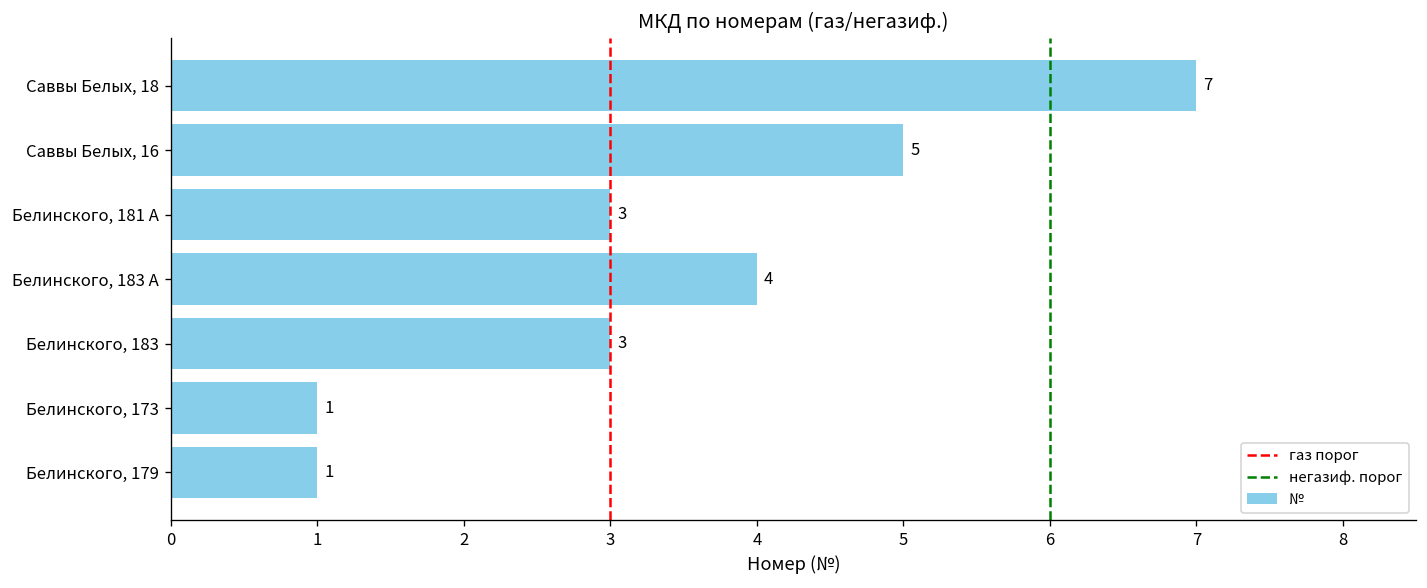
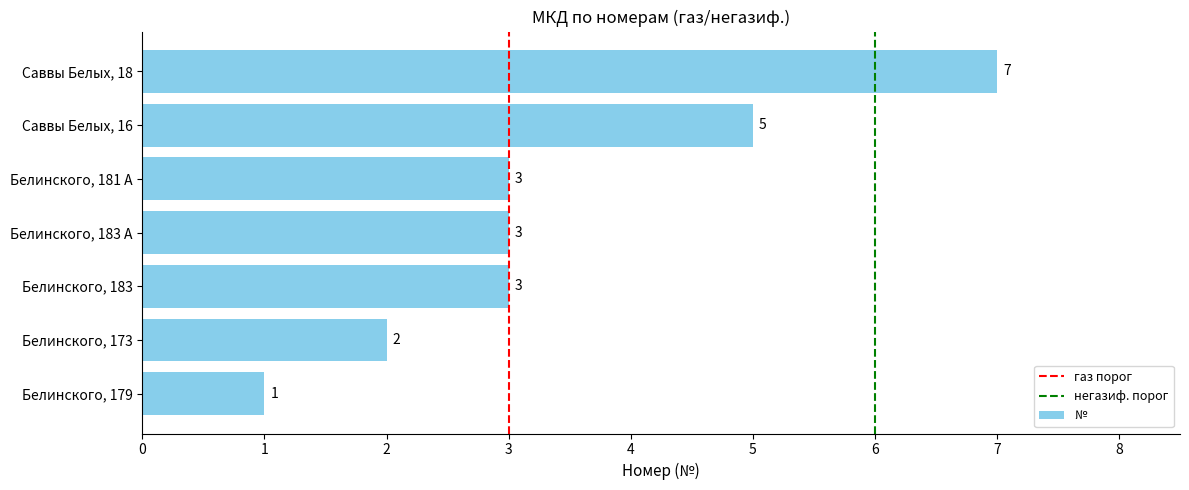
  {
    "Саввы Белых, 18": 7,
    "Саввы Белых, 16": 5,
    "Белинского, 181 А": 3,
-   "Белинского, 183 А": 4,
+   "Белинского, 183 А": 3,
    "Белинского, 183": 3,
-   "Белинского, 173": 1,
+   "Белинского, 173": 2,
    "Белинского, 179": 1
  }
